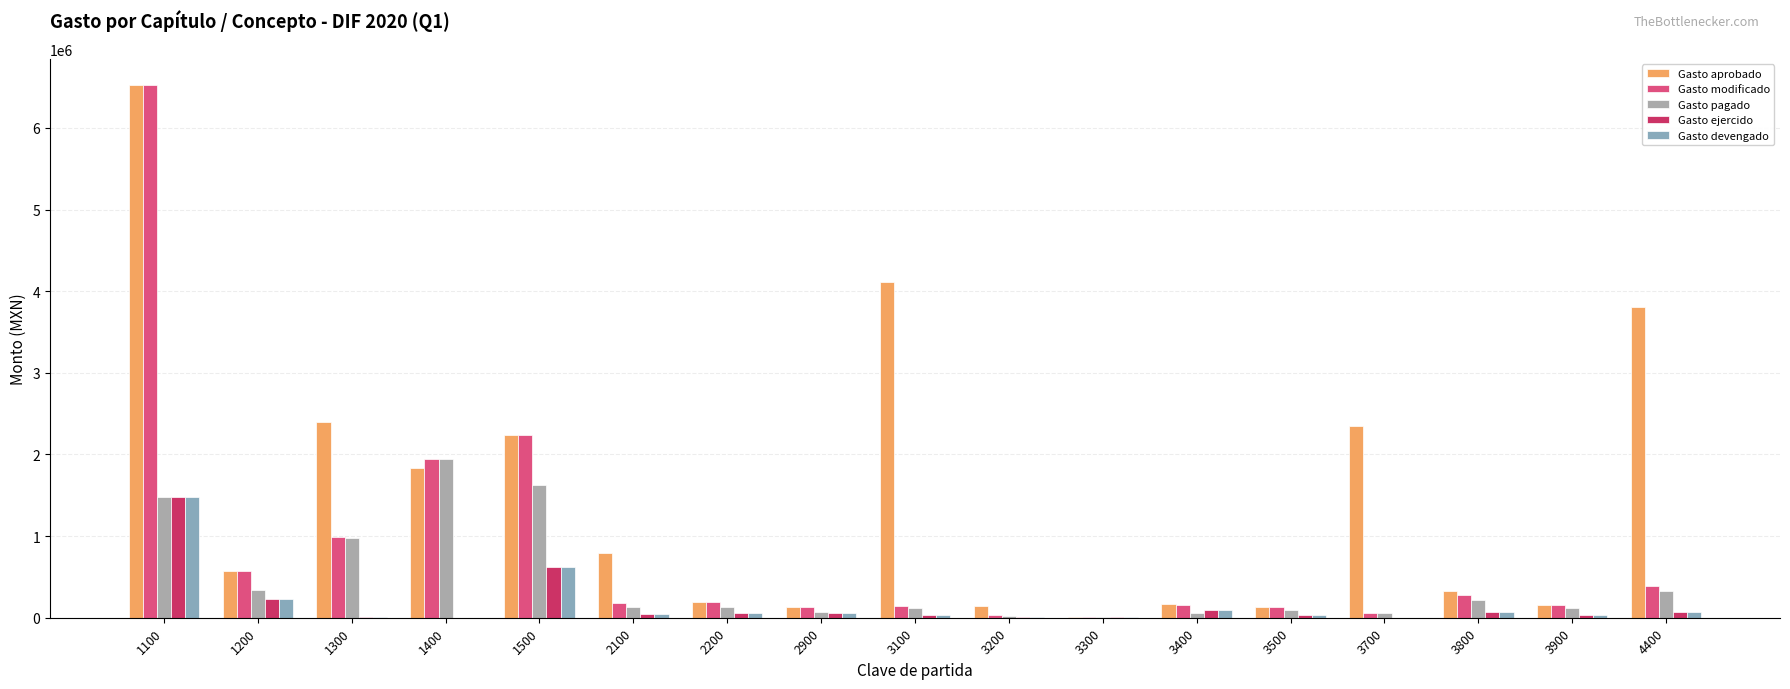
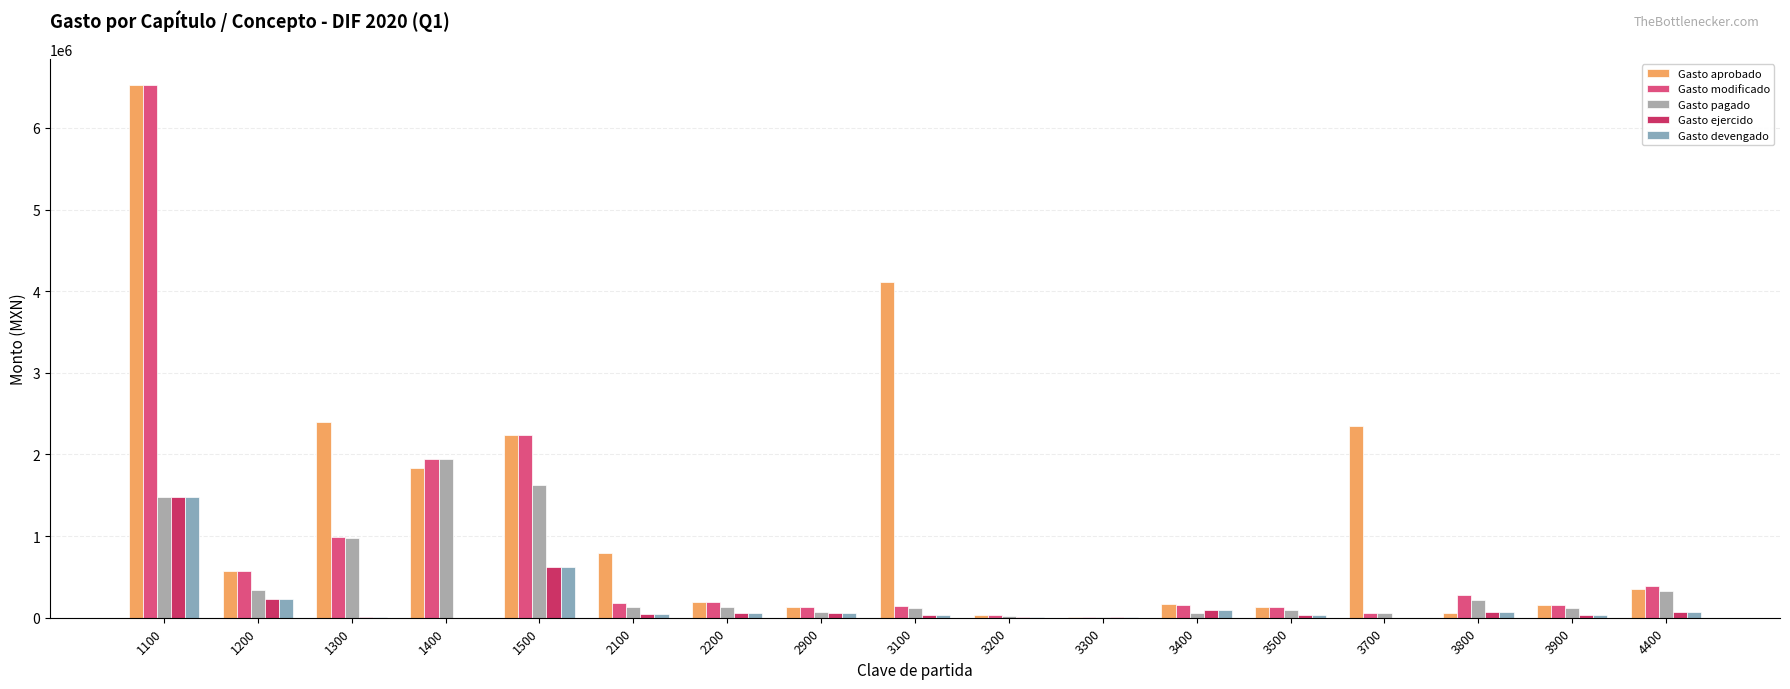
  {
    "Gasto aprobado": {
      "1100": 6500000,
      "1200": 600000,
      "1300": 2400000,
      "1400": 1800000,
      "1500": 2200000,
      "2100": 800000,
      "2200": 200000,
      "2900": 100000,
      "3100": 4100000,
-     "3200": 100000,
+     "3200": 0,
      "3400": 200000,
      "3500": 100000,
      "3700": 2300000,
-     "3800": 300000,
+     "3800": 100000,
      "3900": 200000,
-     "4400": 3800000
+     "4400": 300000
    }
  }
